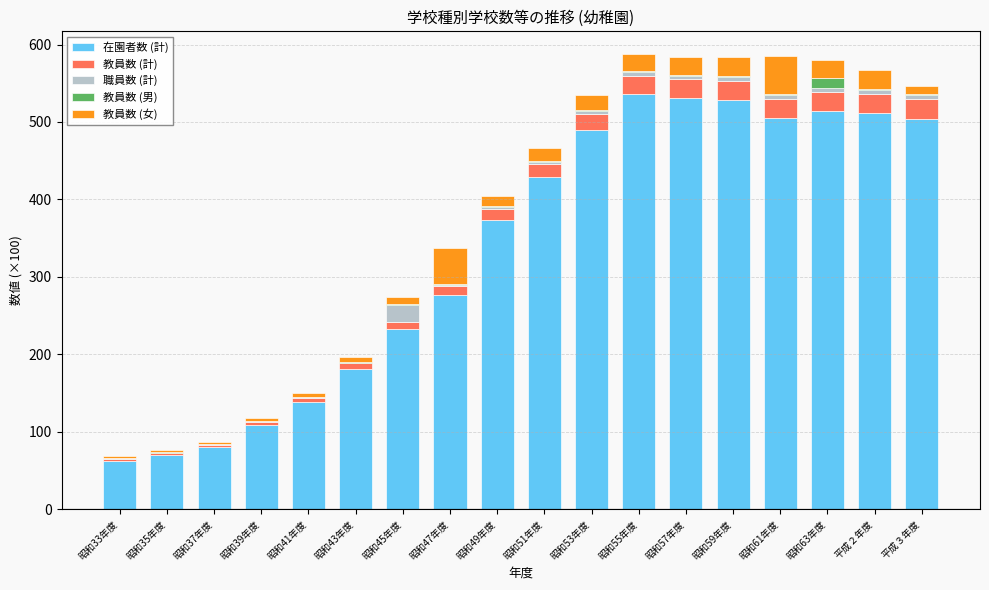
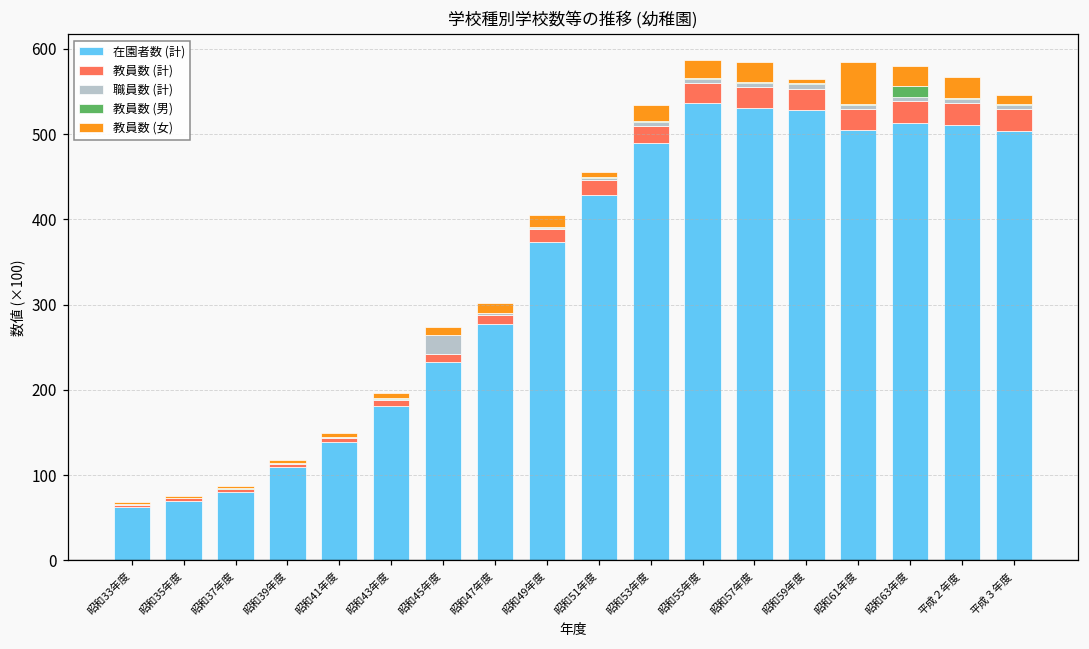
  {
    "教員数 (計)": {
      "昭和39年度": 0,
      "昭和41年度": 10,
      "昭和43年度": 10,
      "昭和45年度": 10,
      "昭和47年度": 10,
      "昭和49年度": 10,
      "昭和51年度": 20,
      "昭和53年度": 20,
      "昭和55年度": 20,
      "昭和57年度": 20,
      "昭和59年度": 30,
      "昭和61年度": 20,
      "昭和63年度": 20,
      "平成２年度": 30,
      "平成３年度": 30
    },
    "職員数 (計)": {
      "昭和45年度": 20,
      "昭和53年度": 0,
      "昭和55年度": 0,
      "昭和57年度": 0,
      "昭和59年度": 10,
      "昭和61年度": 10,
      "昭和63年度": 0,
      "平成２年度": 0,
      "平成３年度": 0
    },
    "教員数 (男)": {
      "昭和63年度": 10
    },
    "教員数 (女)": {
      "昭和39年度": 0,
      "昭和41年度": 0,
      "昭和43年度": 10,
      "昭和45年度": 10,
-     "昭和47年度": 50,
+     "昭和47年度": 10,
      "昭和49年度": 10,
-     "昭和51年度": 20,
+     "昭和51年度": 10,
      "昭和53年度": 20,
      "昭和55年度": 20,
      "昭和57年度": 20,
-     "昭和59年度": 20,
+     "昭和59年度": 10,
      "昭和61年度": 50,
      "昭和63年度": 20,
      "平成２年度": 20,
      "平成３年度": 10
    }
  }
